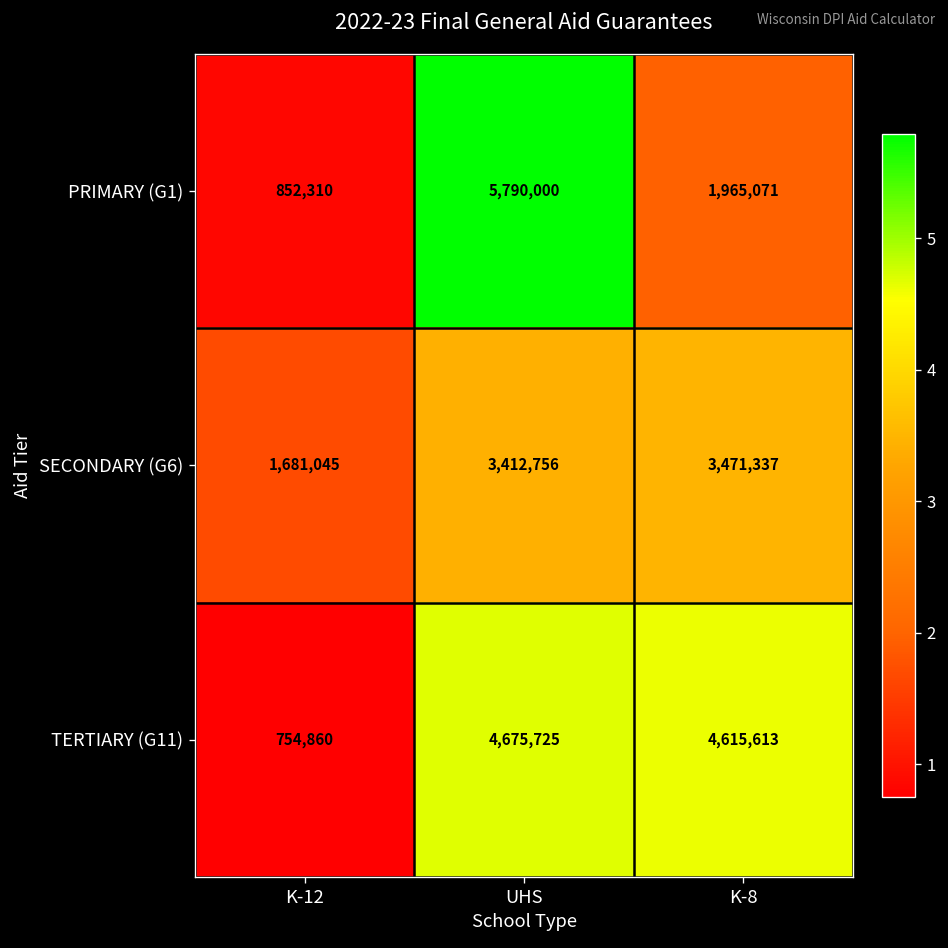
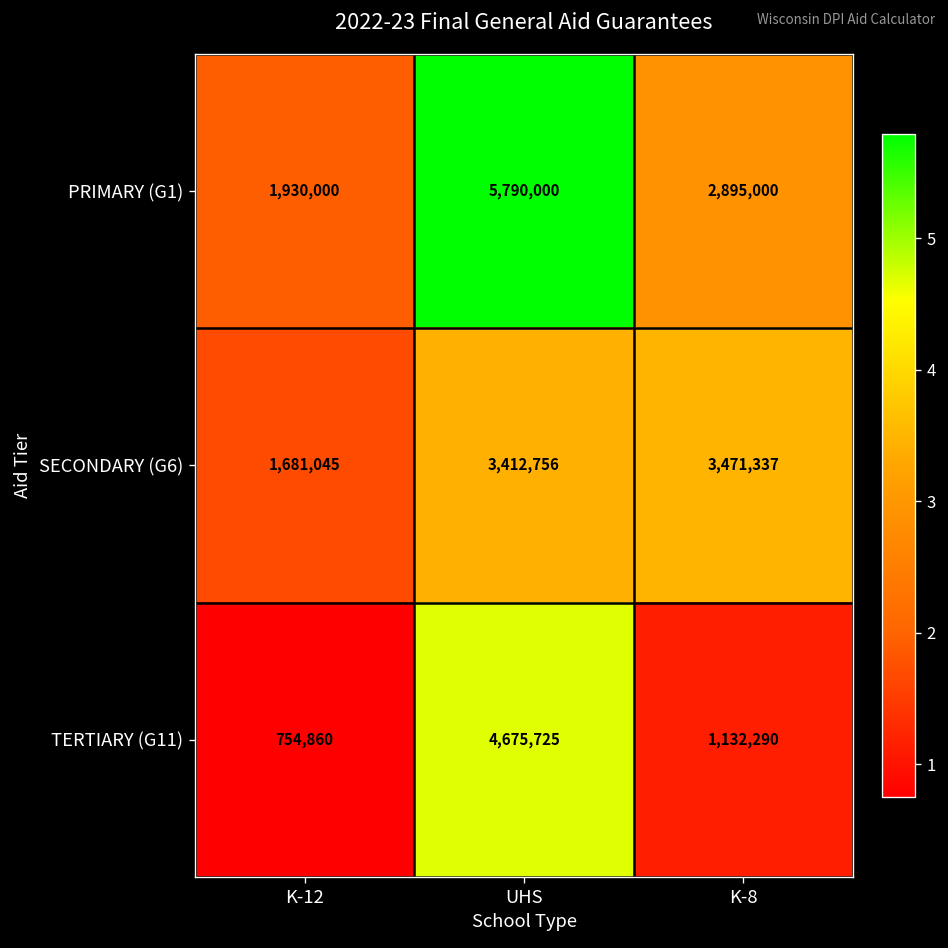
  {
    "PRIMARY (G1)": {
-     "K-12": "852,310",
+     "K-12": "1,930,000",
      "UHS": "5,790,000",
-     "K-8": "1,965,071"
+     "K-8": "2,895,000"
    },
    "SECONDARY (G6)": {
      "K-12": "1,681,045",
      "UHS": "3,412,756",
      "K-8": "3,471,337"
    },
    "TERTIARY (G11)": {
      "K-12": "754,860",
      "UHS": "4,675,725",
-     "K-8": "4,615,613"
+     "K-8": "1,132,290"
    }
  }
